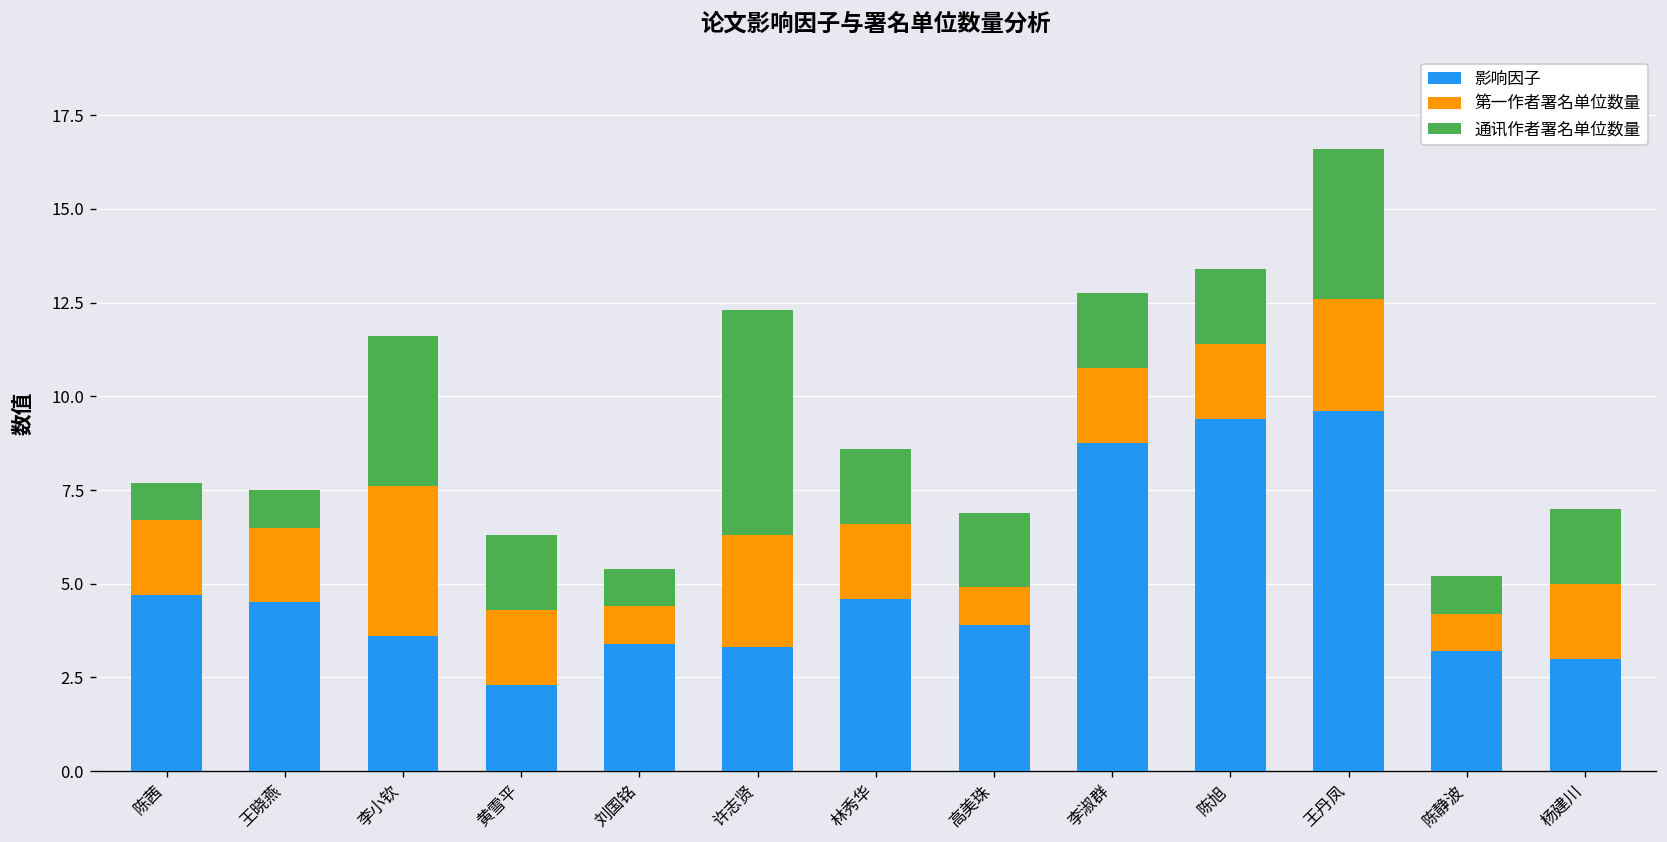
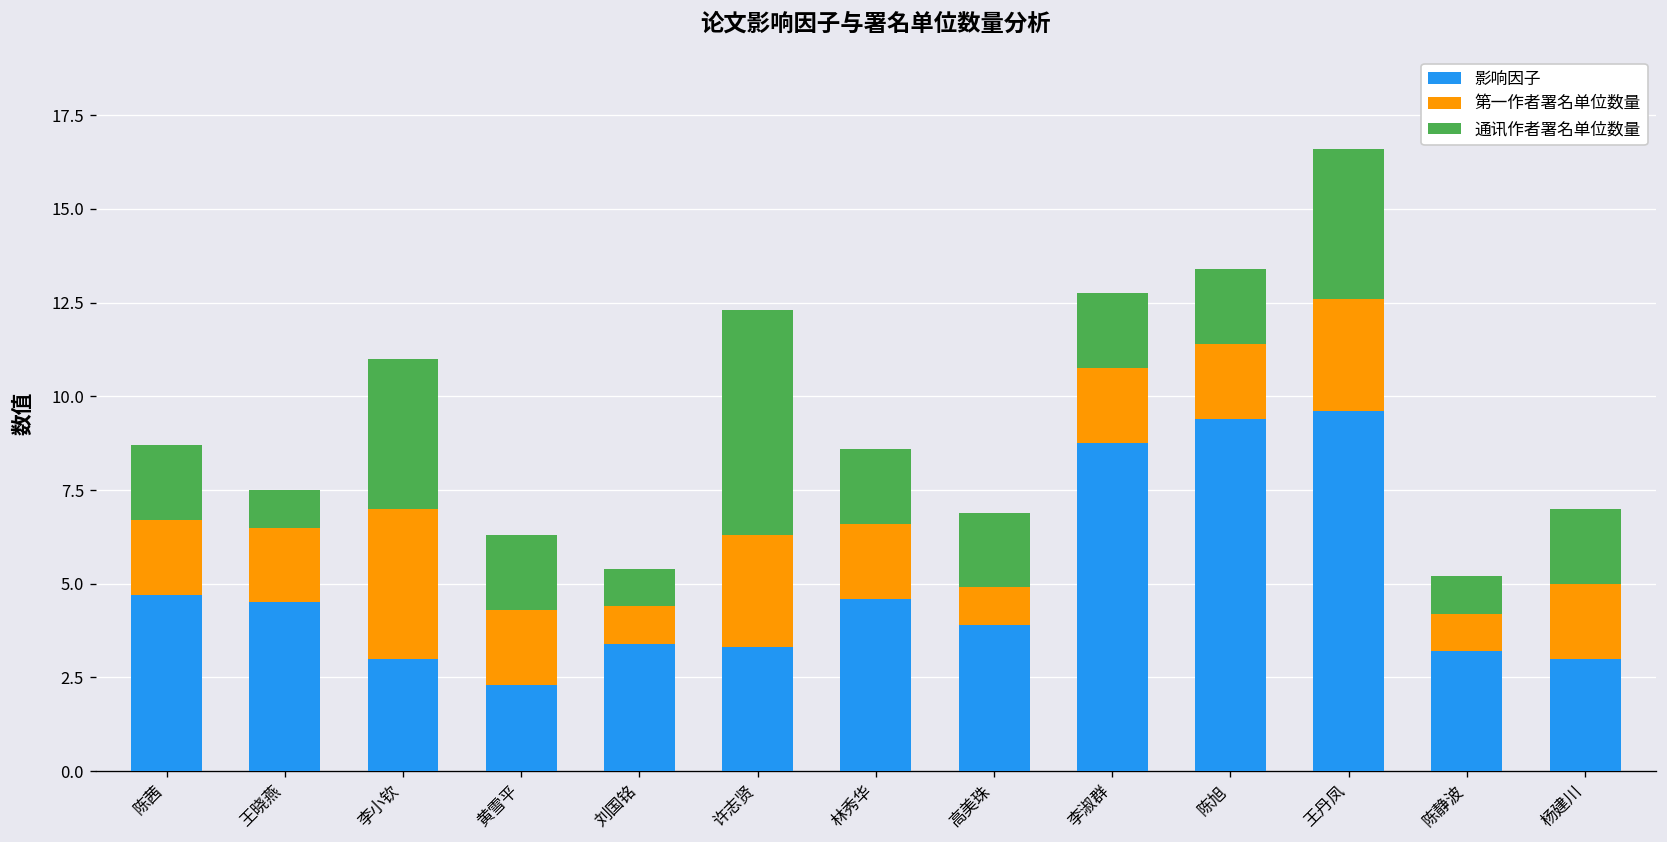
  {
    "影响因子": {
      "陈茜": 4.7,
      "王晓燕": 4.5,
-     "李小钦": 3.6,
+     "李小钦": 3.0,
      "黄雪平": 2.3,
      "刘国铭": 3.4,
      "许志贤": 3.3,
      "林秀华": 4.6,
      "高美珠": 3.9,
      "李淑群": 8.8,
      "陈旭": 9.4,
      "王丹凤": 9.6,
      "陈静波": 3.2,
      "杨建川": 3.0
    },
    "第一作者署名单位数量": {
      "陈茜": 2.0,
      "王晓燕": 2.0,
      "李小钦": 4.0,
      "黄雪平": 2.0,
      "刘国铭": 1.0,
      "许志贤": 3.0,
      "林秀华": 2.0,
      "高美珠": 1.0,
      "李淑群": 2.0,
      "陈旭": 2.0,
      "王丹凤": 3.0,
      "陈静波": 1.0,
      "杨建川": 2.0
    },
    "通讯作者署名单位数量": {
-     "陈茜": 1,
+     "陈茜": 2,
      "王晓燕": 1,
      "李小钦": 4,
      "黄雪平": 2,
      "刘国铭": 1,
      "许志贤": 6,
      "林秀华": 2,
      "高美珠": 2,
      "李淑群": 2,
      "陈旭": 2,
      "王丹凤": 4,
      "陈静波": 1,
      "杨建川": 2
    }
  }
